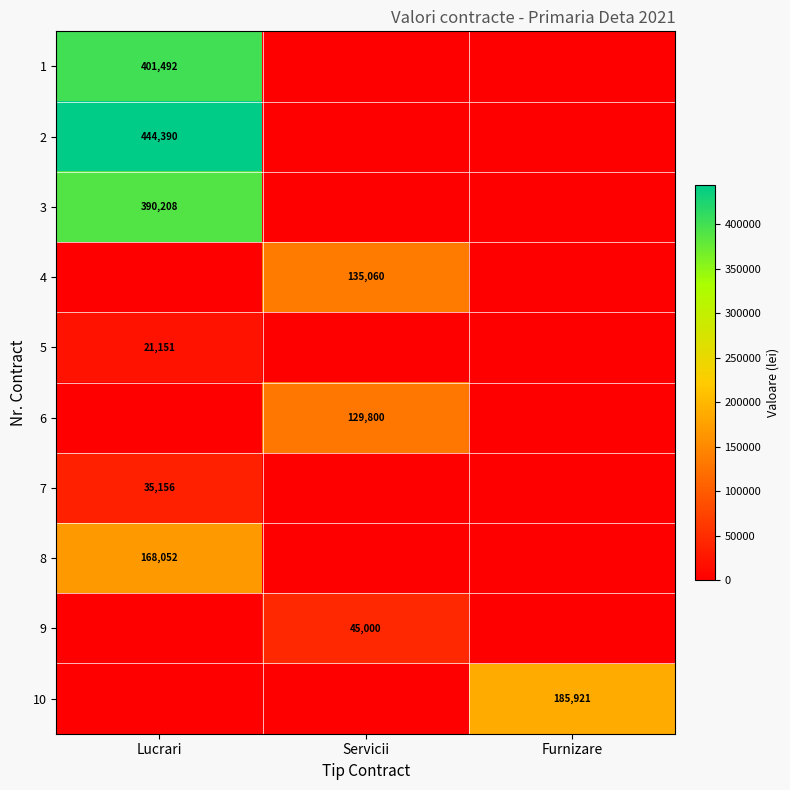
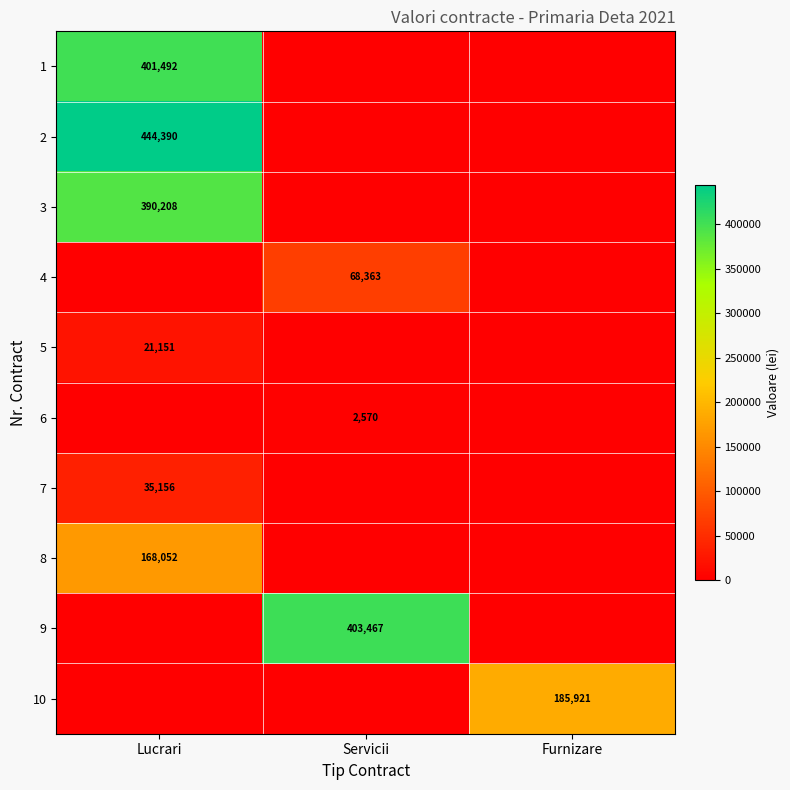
  {
    "1": {
      "Lucrari": "401,492"
    },
    "2": {
      "Lucrari": "444,390"
    },
    "3": {
      "Lucrari": "390,208"
    },
    "4": {
-     "Servicii": "135,060"
+     "Servicii": "68,363"
    },
    "5": {
      "Lucrari": "21,151"
    },
    "6": {
-     "Servicii": "129,800"
+     "Servicii": "2,570"
    },
    "7": {
      "Lucrari": "35,156"
    },
    "8": {
      "Lucrari": "168,052"
    },
    "9": {
-     "Servicii": "45,000"
+     "Servicii": "403,467"
    },
    "10": {
      "Furnizare": "185,921"
    }
  }
